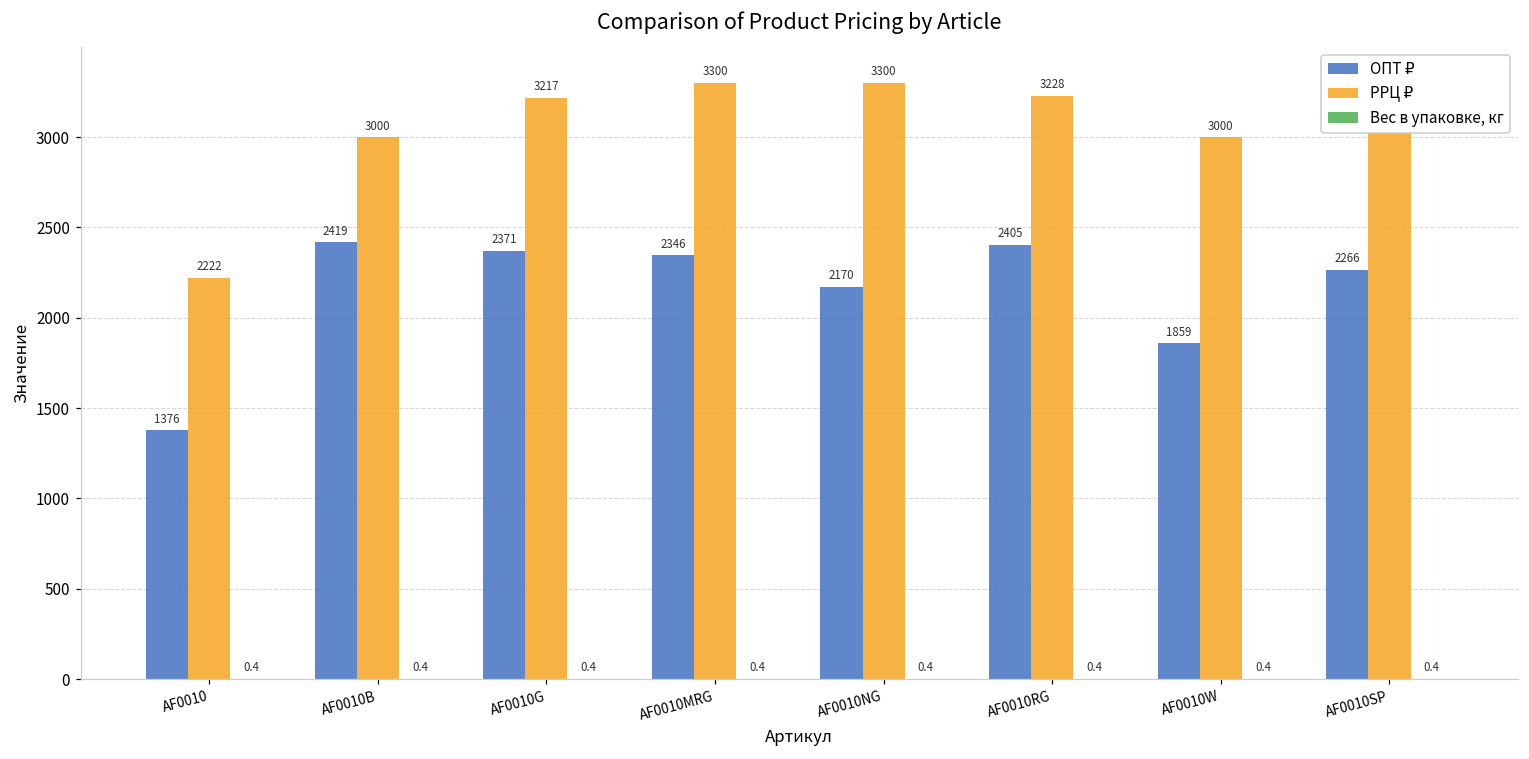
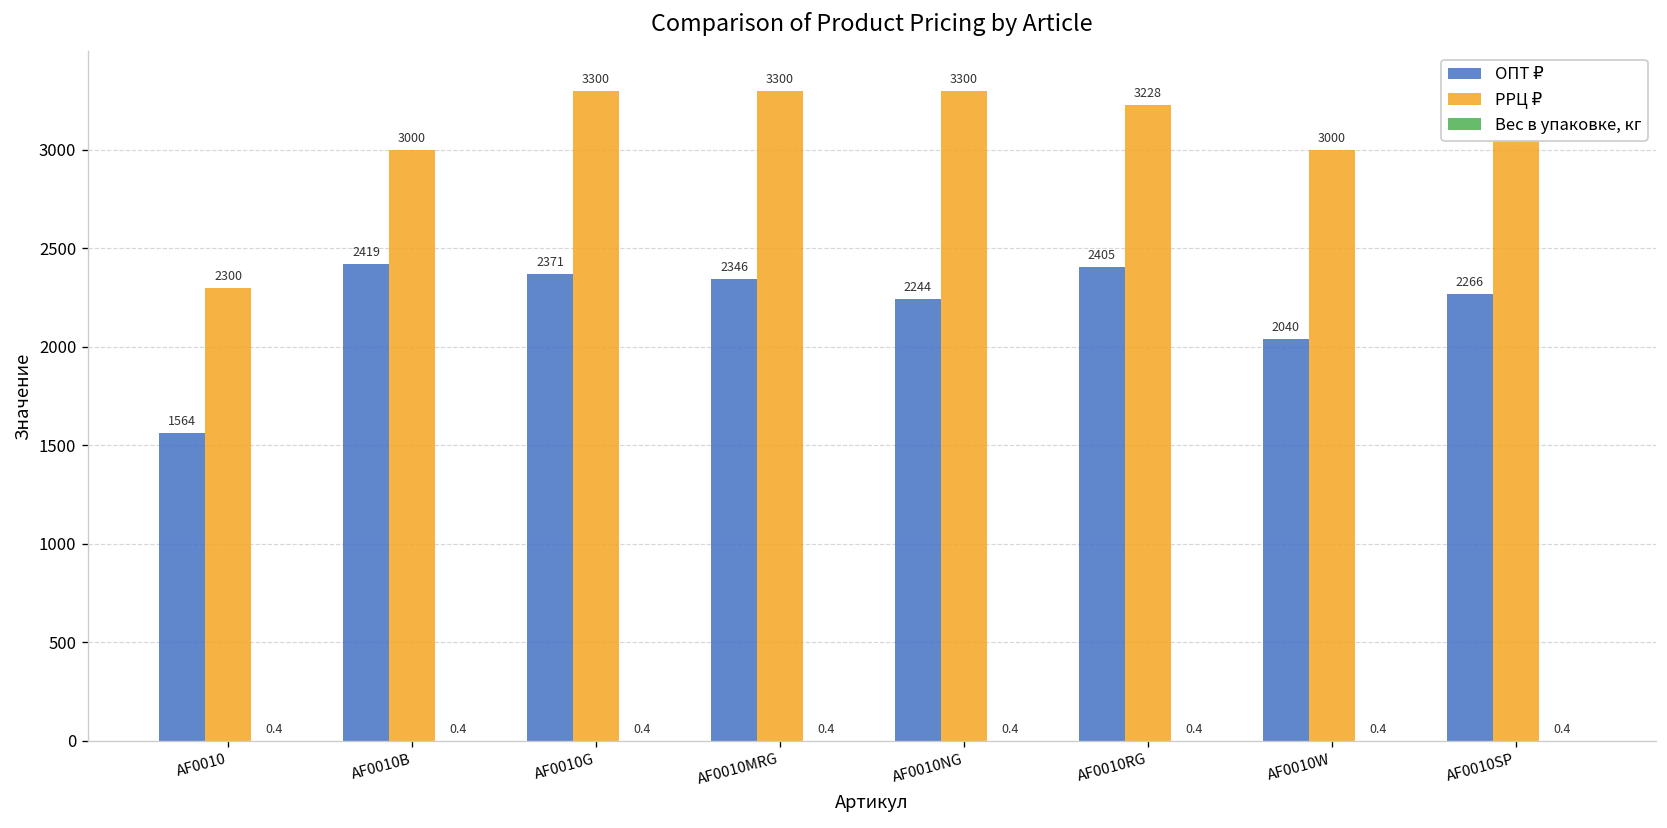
  {
    "ОПТ ₽": {
-     "AF0010": 1376,
+     "AF0010": 1564,
      "AF0010B": 2419,
      "AF0010G": 2371,
      "AF0010MRG": 2346,
-     "AF0010NG": 2170,
+     "AF0010NG": 2244,
      "AF0010RG": 2405,
-     "AF0010W": 1859,
+     "AF0010W": 2040,
      "AF0010SP": 2266
    },
    "РРЦ ₽": {
-     "AF0010": 2222,
+     "AF0010": 2300,
      "AF0010B": 3000,
-     "AF0010G": 3217,
+     "AF0010G": 3300,
      "AF0010MRG": 3300,
      "AF0010NG": 3300,
      "AF0010RG": 3228,
      "AF0010W": 3000
    },
    "Вес в упаковке, кг": {
      "AF0010": 0.4,
      "AF0010B": 0.4,
      "AF0010G": 0.4,
      "AF0010MRG": 0.4,
      "AF0010NG": 0.4,
      "AF0010RG": 0.4,
      "AF0010W": 0.4,
      "AF0010SP": 0.4
    }
  }
